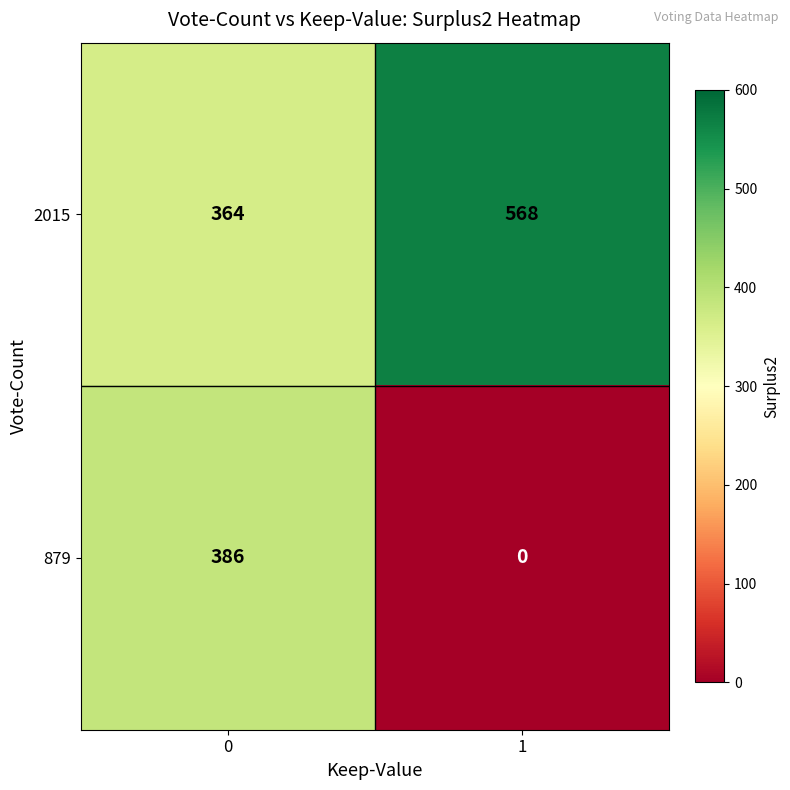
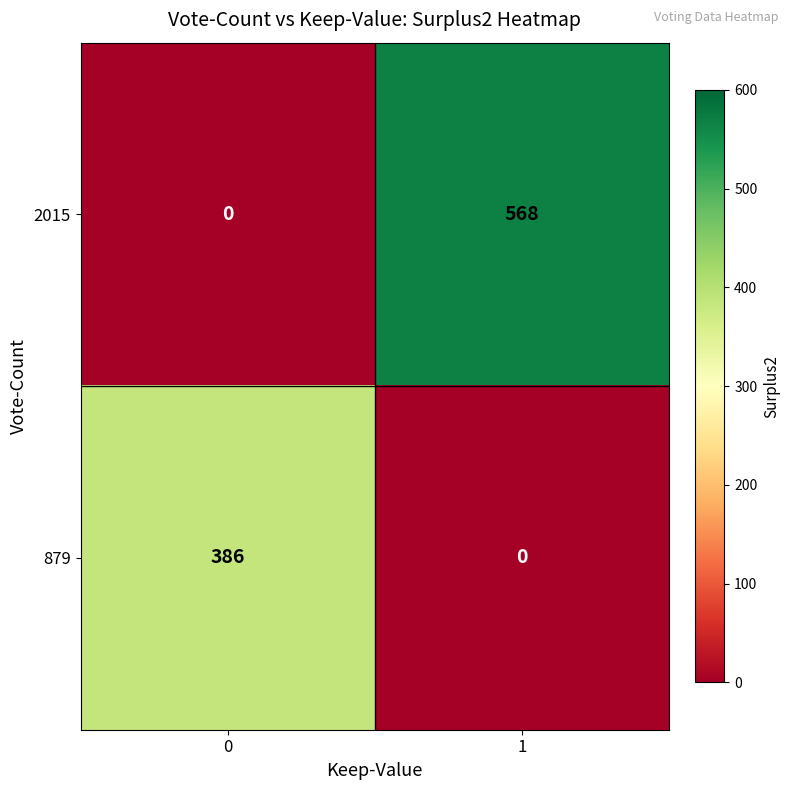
  {
    "2015": {
-     "0": 364,
+     "0": 0,
      "1": 568
    },
    "879": {
      "0": 386,
      "1": 0
    }
  }
